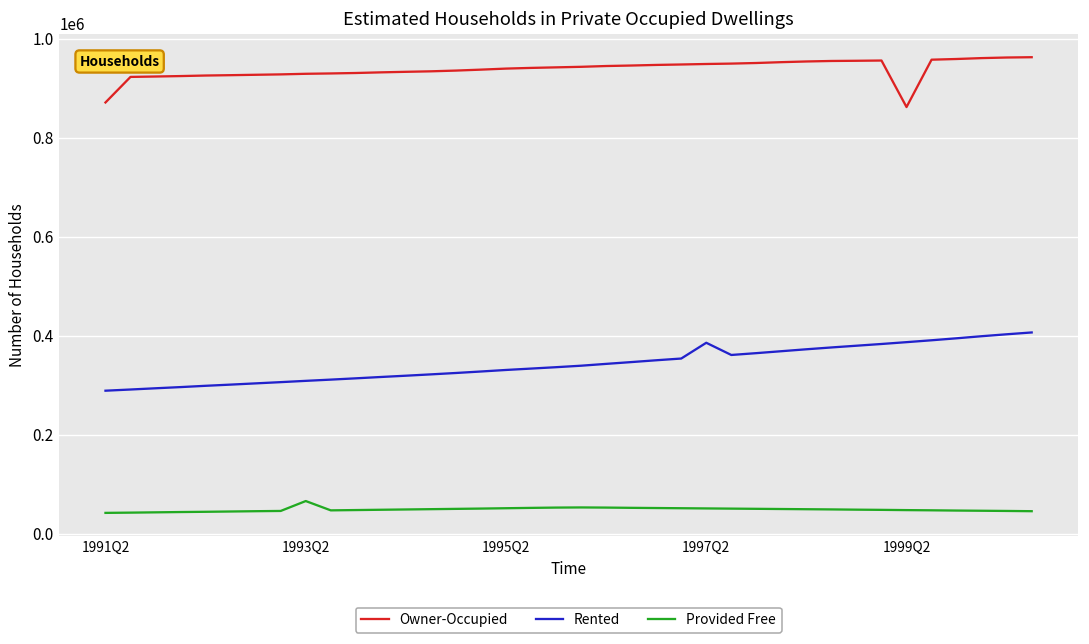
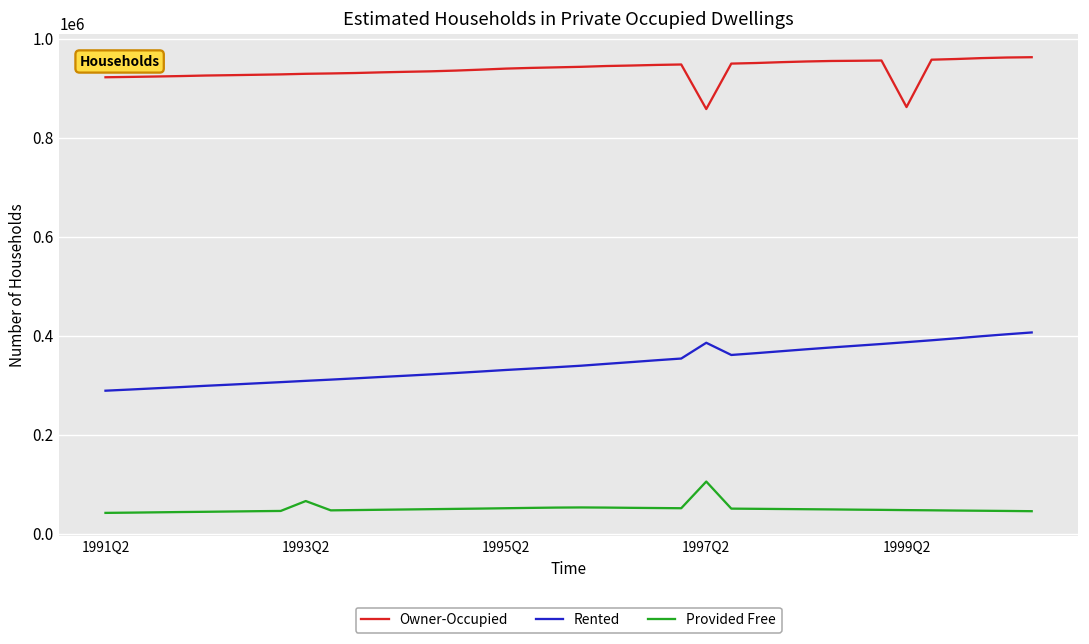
  {
    "Owner-Occupied": {
-     "1991Q2": 870000,
+     "1991Q2": 920000,
      "1993Q2": 930000,
      "1995Q2": 940000,
-     "1997Q2": 950000,
+     "1997Q2": 860000,
      "1999Q2": 860000
    },
    "Rented": {
      "1991Q2": 290000,
      "1993Q2": 310000,
      "1995Q2": 330000,
      "1997Q2": 390000,
      "1999Q2": 390000
    },
    "Provided Free": {
      "1991Q2": 40000,
      "1993Q2": 70000,
      "1995Q2": 50000,
-     "1997Q2": 50000,
+     "1997Q2": 110000,
      "1999Q2": 50000
    }
  }
